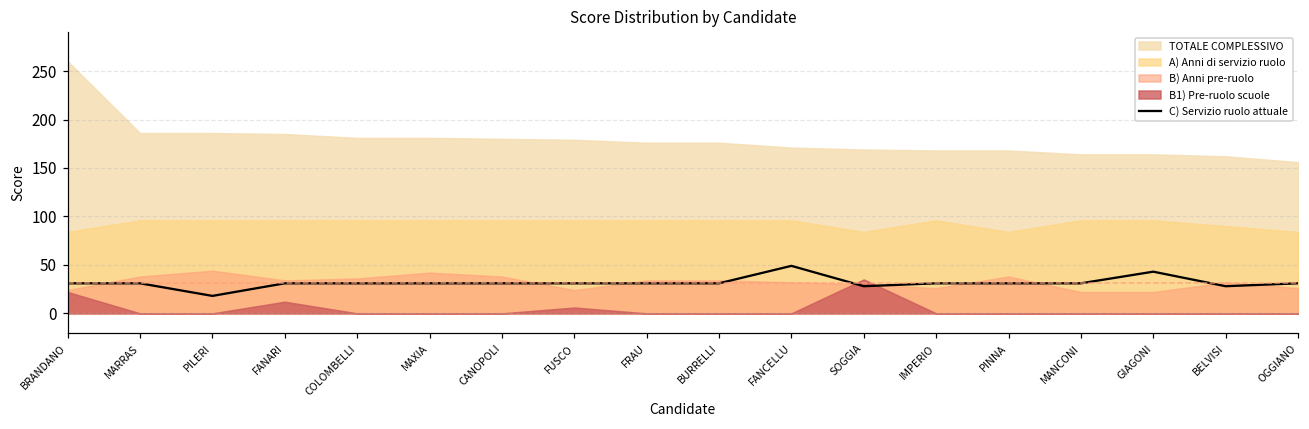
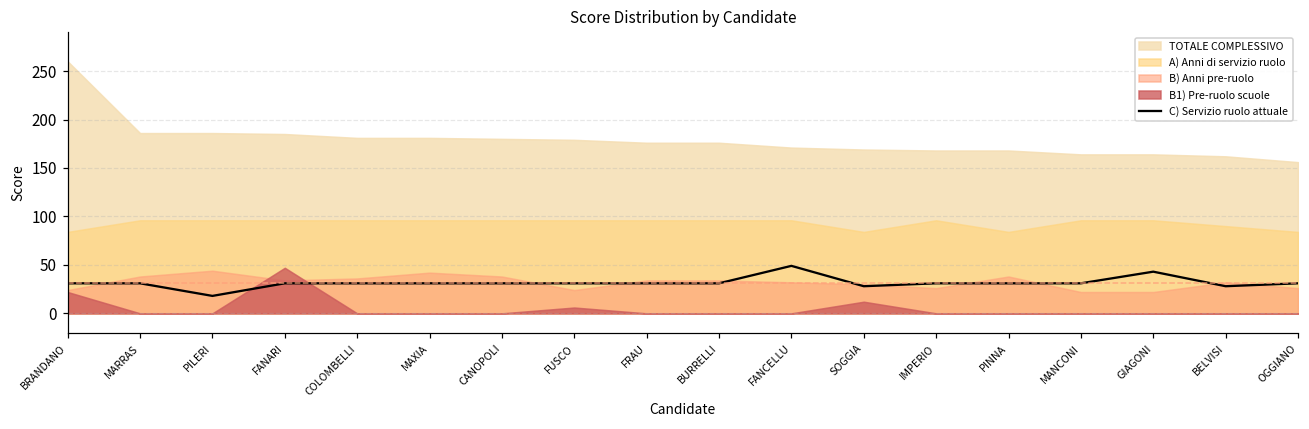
  {
    "C) Servizio ruolo attuale": {
      "BRANDANO": 30,
      "MARRAS": 30,
      "PILERI": 20,
      "FANARI": 30,
      "COLOMBELLI": 30,
      "MAXIA": 30,
      "CANOPOLI": 30,
      "FUSCO": 30,
      "FRAU": 30,
      "BURRELLI": 30,
      "FANCELLU": 50,
      "IMPERIO": 30,
      "PINNA": 30,
      "MANCONI": 30,
      "GIAGONI": 40,
      "BELVISI": 30,
      "OGGIANO": 30
    },
    "B1) Pre-ruolo scuole": {
      "MARRAS": 0,
      "PILERI": 0,
-     "FANARI": 10,
+     "FANARI": 50,
      "COLOMBELLI": 0,
      "MAXIA": 0,
      "CANOPOLI": 0,
      "FUSCO": 10,
      "FRAU": 0,
      "BURRELLI": 0,
      "FANCELLU": 0,
-     "SOGGIA": 40,
+     "SOGGIA": 10,
      "IMPERIO": 0,
      "PINNA": 0,
      "MANCONI": 0,
      "GIAGONI": 0,
      "BELVISI": 0,
      "OGGIANO": 0
    }
  }
